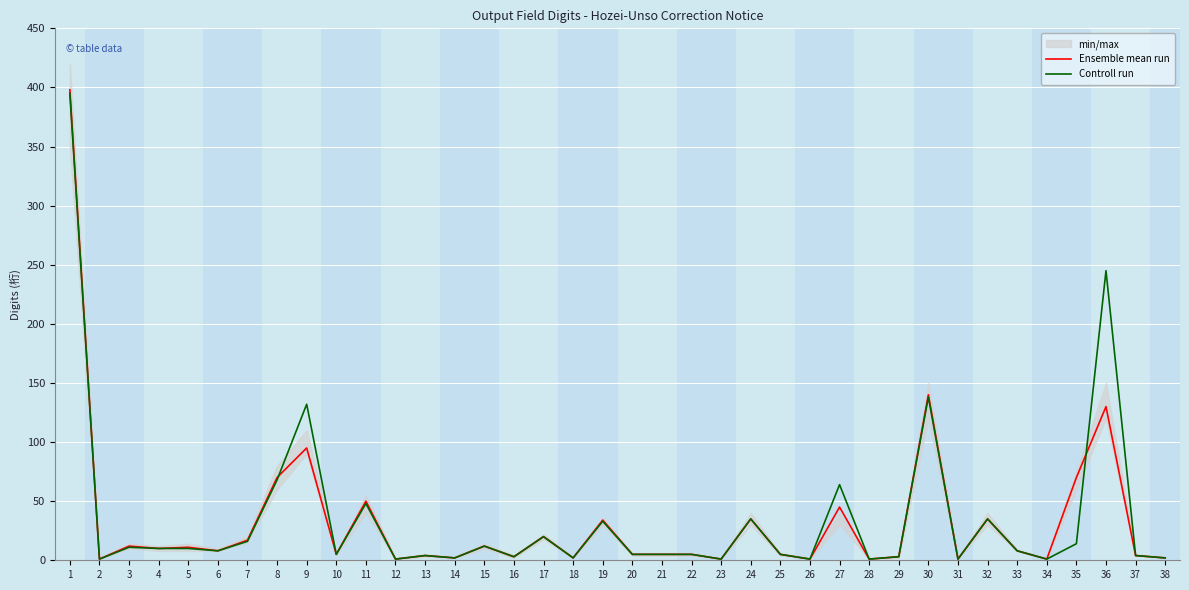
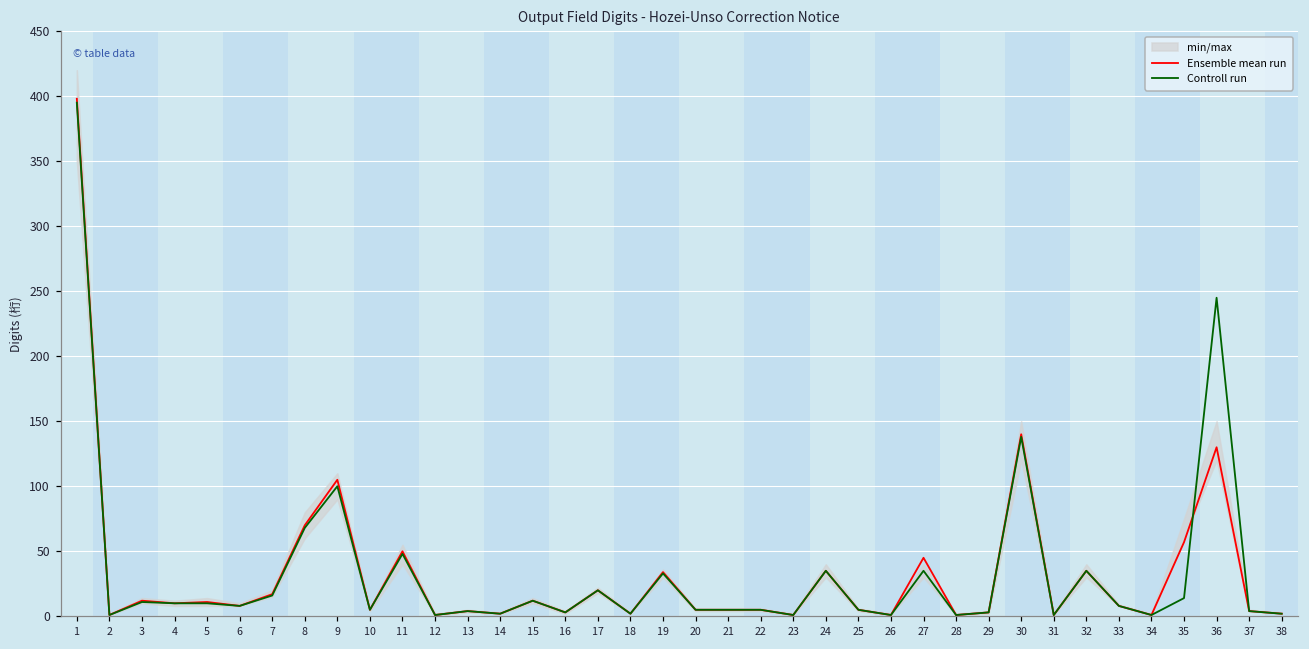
  {
    "Ensemble mean run": {
      "1": 398,
-     "9": 95,
+     "9": 105,
      "27": 45,
-     "35": 70,
+     "35": 57,
      "36": 130
    },
    "Controll run": {
      "1": 395,
-     "9": 132,
-     "27": 64,
+     "9": 100,
+     "27": 35,
      "35": 14,
      "36": 245
    }
  }
